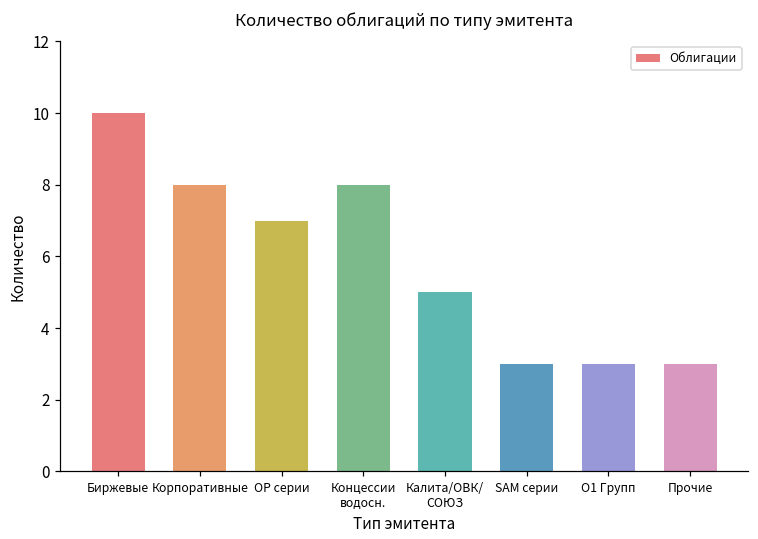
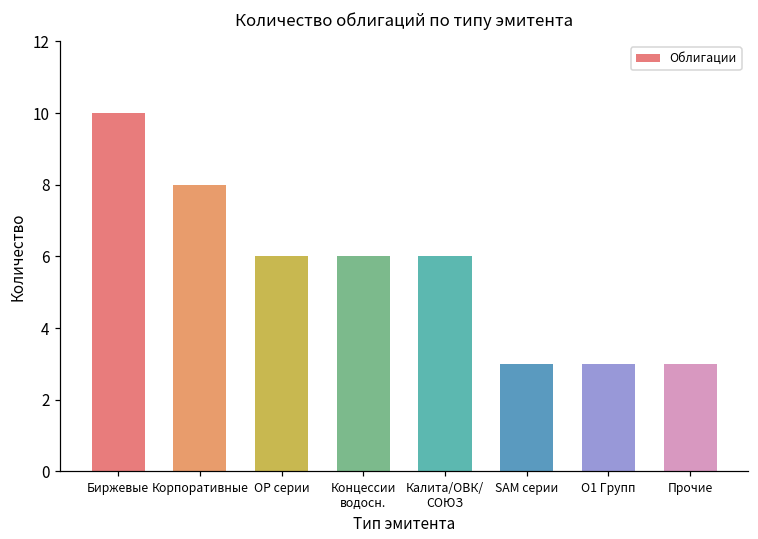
  {
    "Биржевые": 10,
    "Корпоративные": 8,
-   "ОР серии": 7,
-   "Концессии водосн.": 8,
-   "Калита/ОВК/ СОЮЗ": 5,
+   "ОР серии": 6,
+   "Концессии водосн.": 6,
+   "Калита/ОВК/ СОЮЗ": 6,
    "SAM серии": 3,
    "О1 Групп": 3,
    "Прочие": 3
  }
